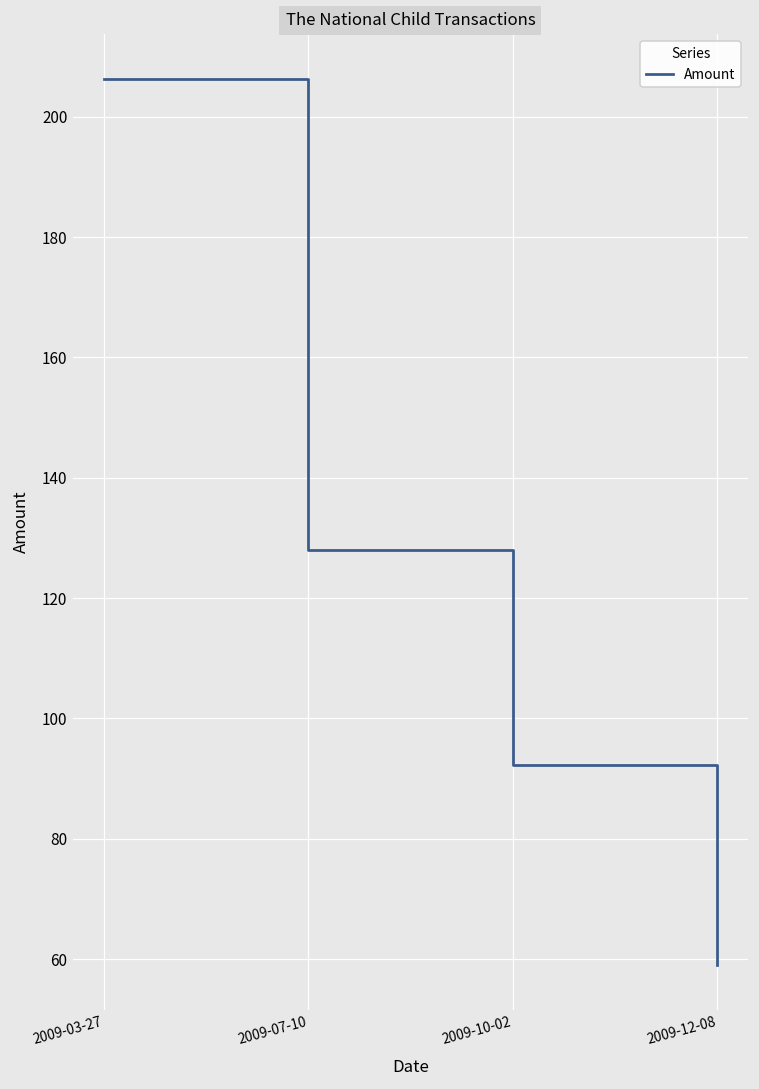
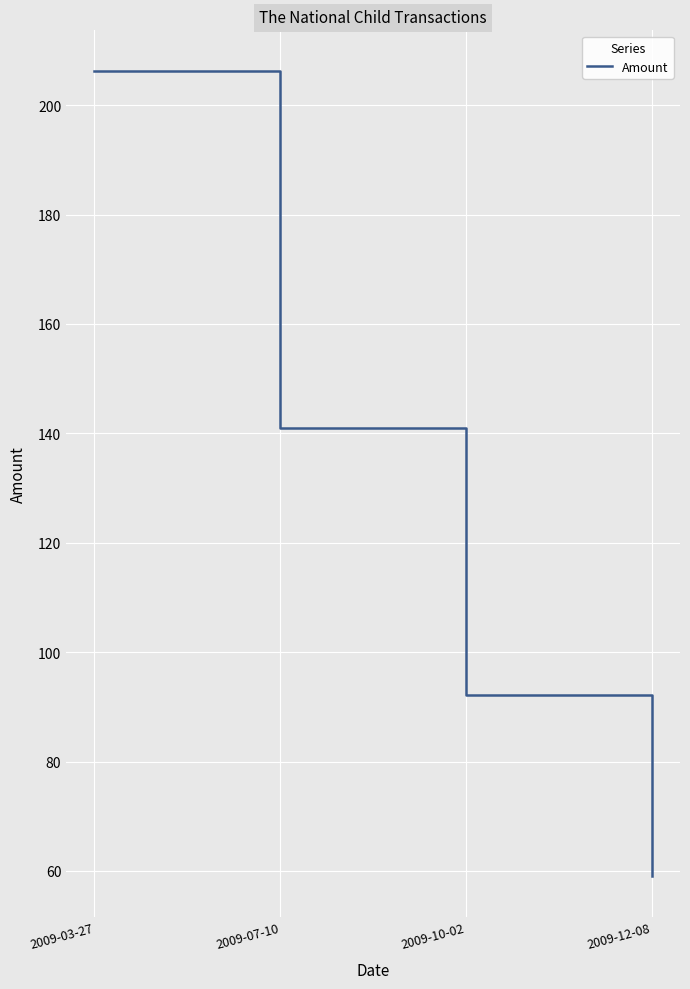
  {
    "2009-03-27": 206,
-   "2009-07-10": 128,
+   "2009-07-10": 141,
    "2009-10-02": 92,
    "2009-12-08": 59
  }
